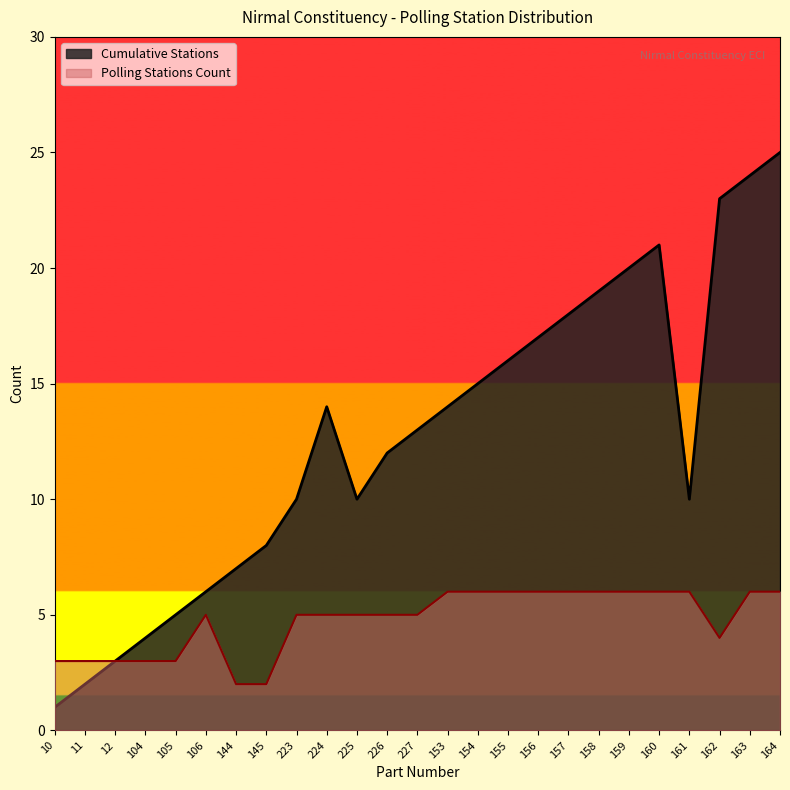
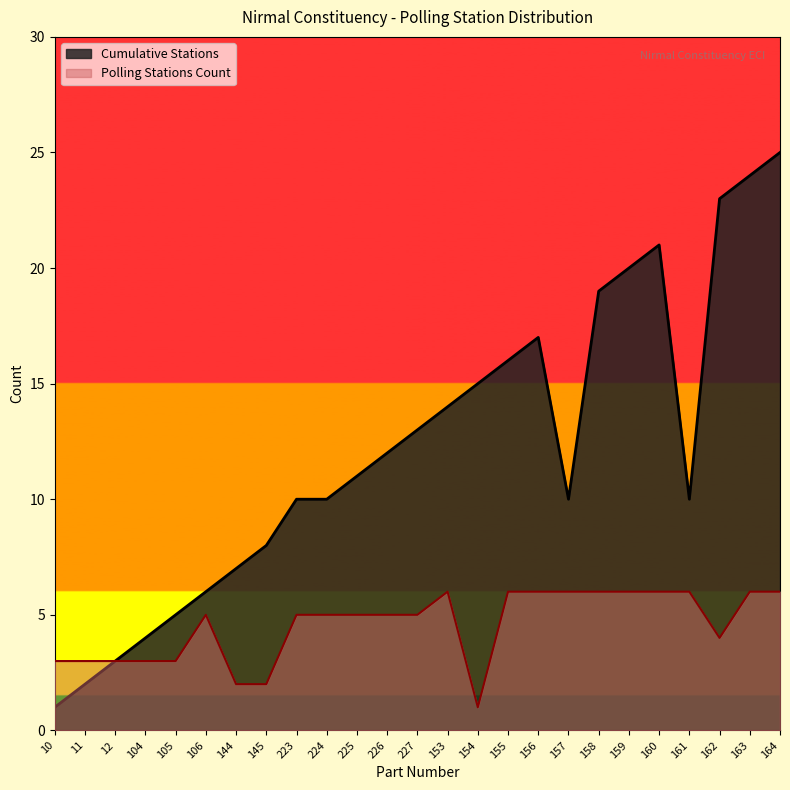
  {
    "Cumulative Stations": {
      "10": 1,
      "11": 2,
      "104": 4,
      "105": 5,
      "106": 6,
      "144": 7,
      "145": 8,
      "223": 10,
-     "224": 14,
-     "225": 10,
+     "224": 10,
+     "225": 11,
      "226": 12,
      "227": 13,
      "153": 14,
      "154": 15,
      "155": 16,
      "156": 17,
-     "157": 18,
+     "157": 10,
      "158": 19,
      "159": 20,
      "160": 21,
      "161": 10,
      "162": 23,
      "163": 24,
      "164": 25
    },
    "Polling Stations Count": {
      "10": 3,
      "11": 3,
      "104": 3,
      "105": 3,
      "106": 5,
      "144": 2,
      "145": 2,
      "223": 5,
      "224": 5,
      "225": 5,
      "226": 5,
      "227": 5,
      "153": 6,
-     "154": 6,
+     "154": 1,
      "155": 6,
      "156": 6,
      "157": 6,
      "158": 6,
      "159": 6,
      "160": 6,
      "161": 6,
      "162": 4,
      "163": 6,
      "164": 6
    }
  }
